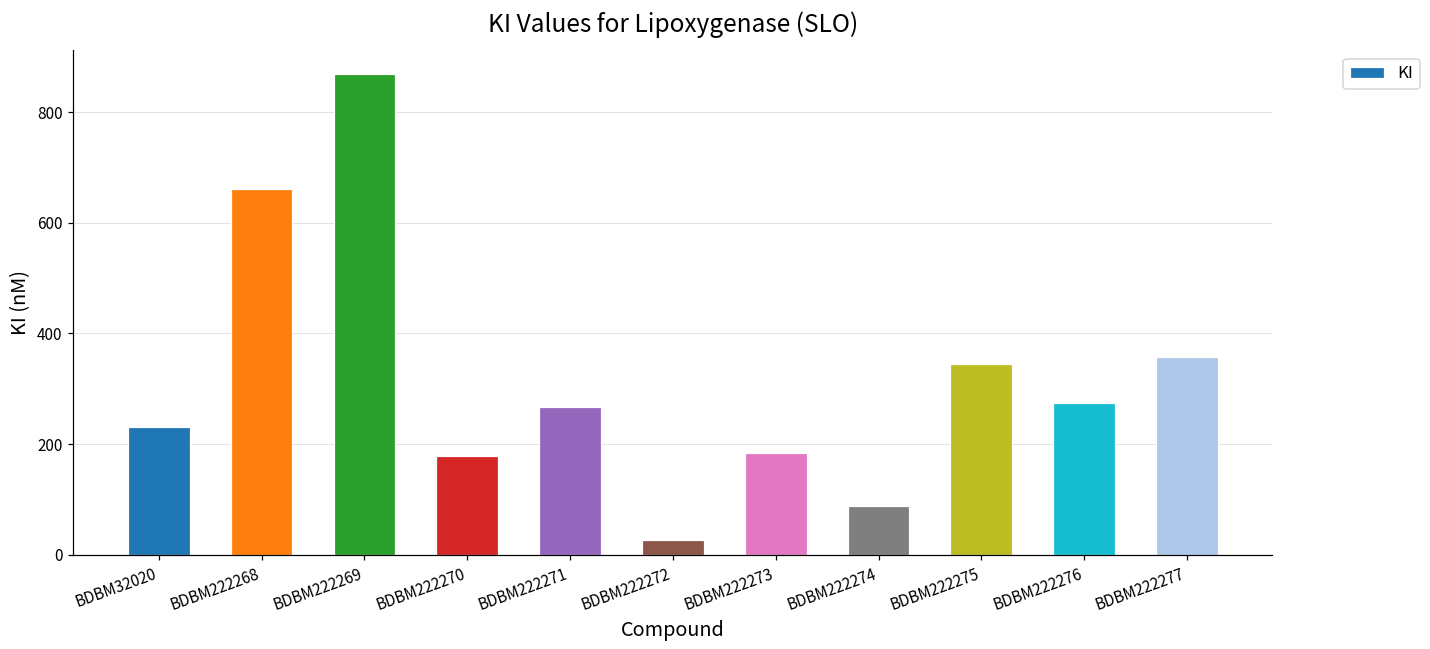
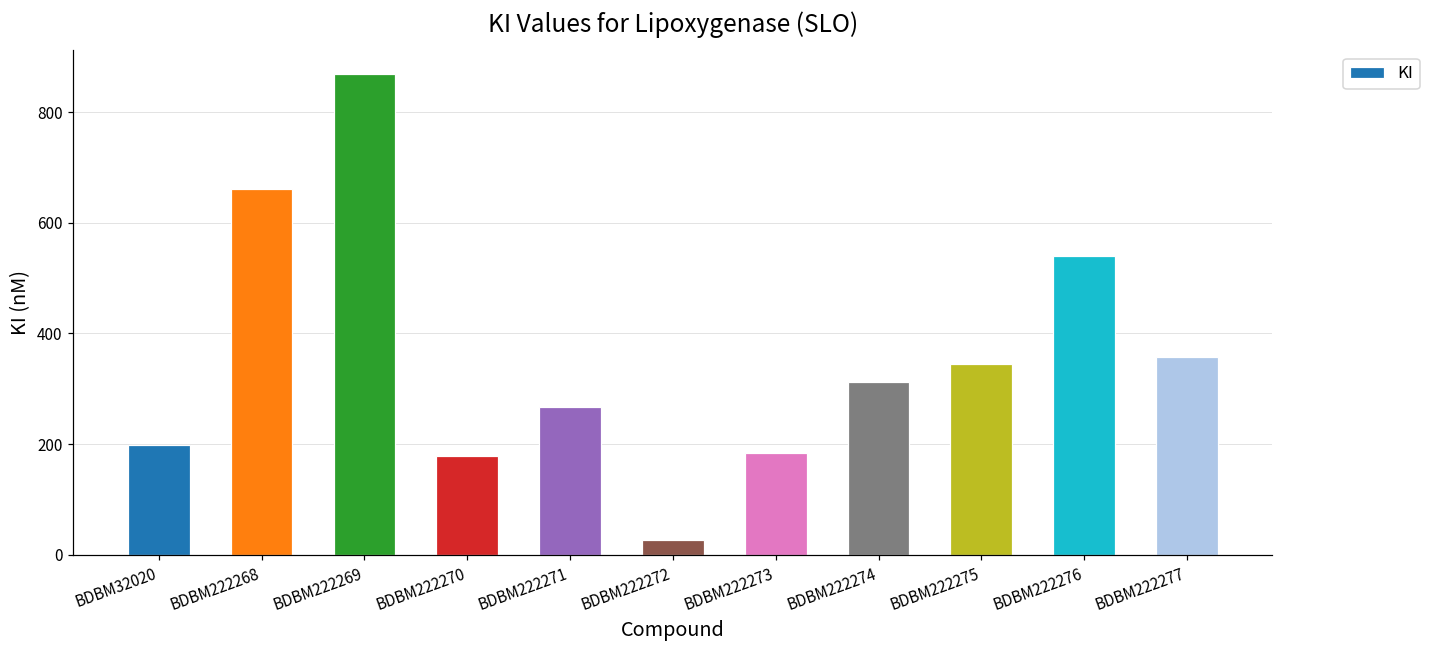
  {
-   "BDBM32020": 230,
+   "BDBM32020": 200,
    "BDBM222268": 660,
    "BDBM222269": 870,
    "BDBM222270": 180,
    "BDBM222271": 270,
    "BDBM222272": 30,
    "BDBM222273": 180,
-   "BDBM222274": 90,
+   "BDBM222274": 310,
    "BDBM222275": 350,
-   "BDBM222276": 270,
+   "BDBM222276": 540,
    "BDBM222277": 360
  }
